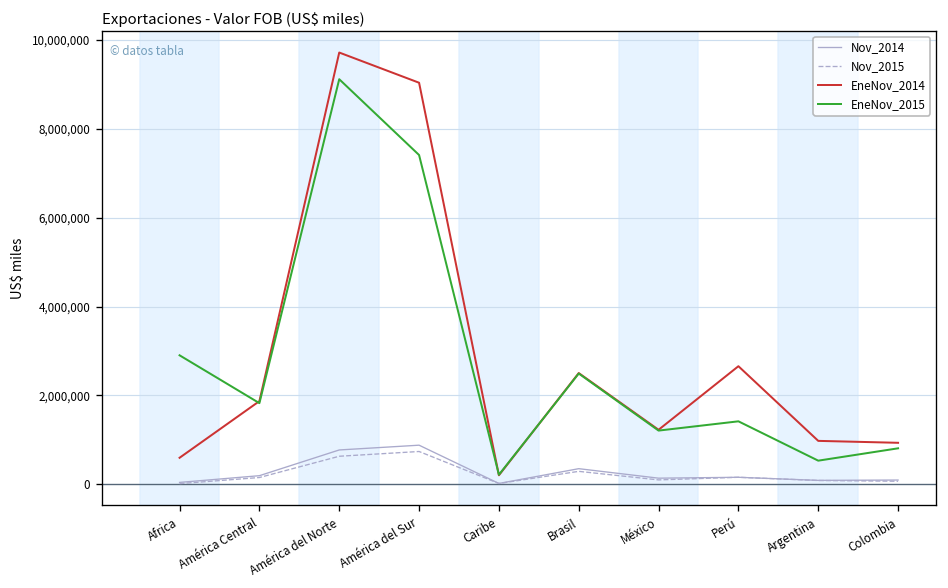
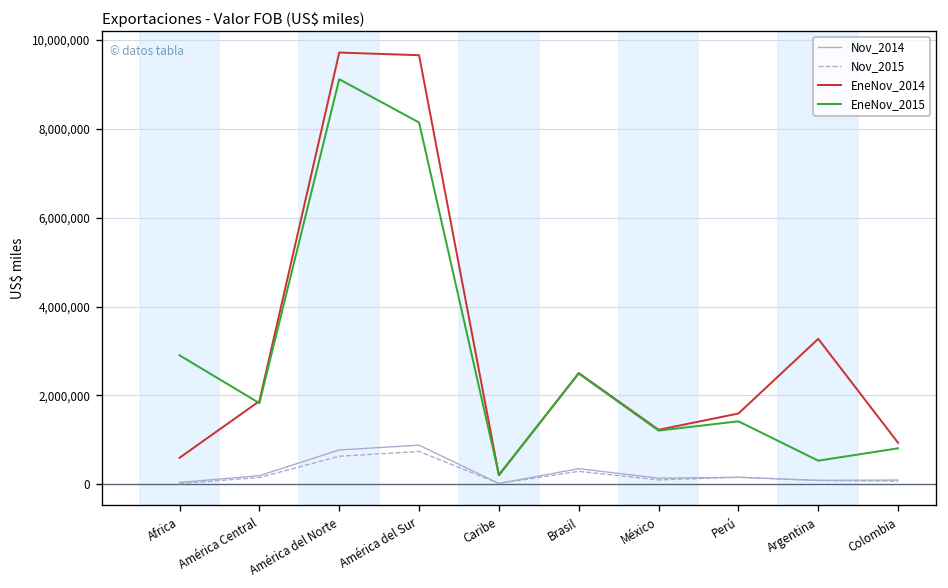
  {
    "EneNov_2014": {
      "Africa": "600,000",
      "América del Norte": "9,700,000",
-     "América del Sur": "9,000,000",
-     "Perú": "2,700,000",
-     "Argentina": "1,000,000",
+     "América del Sur": "9,700,000",
+     "Perú": "1,600,000",
+     "Argentina": "3,300,000",
      "Colombia": "900,000"
    },
    "EneNov_2015": {
      "Africa": "2,900,000",
      "América del Norte": "9,100,000",
-     "América del Sur": "7,400,000",
+     "América del Sur": "8,100,000",
      "Perú": "1,400,000",
      "Argentina": "500,000",
      "Colombia": "800,000"
    }
  }
